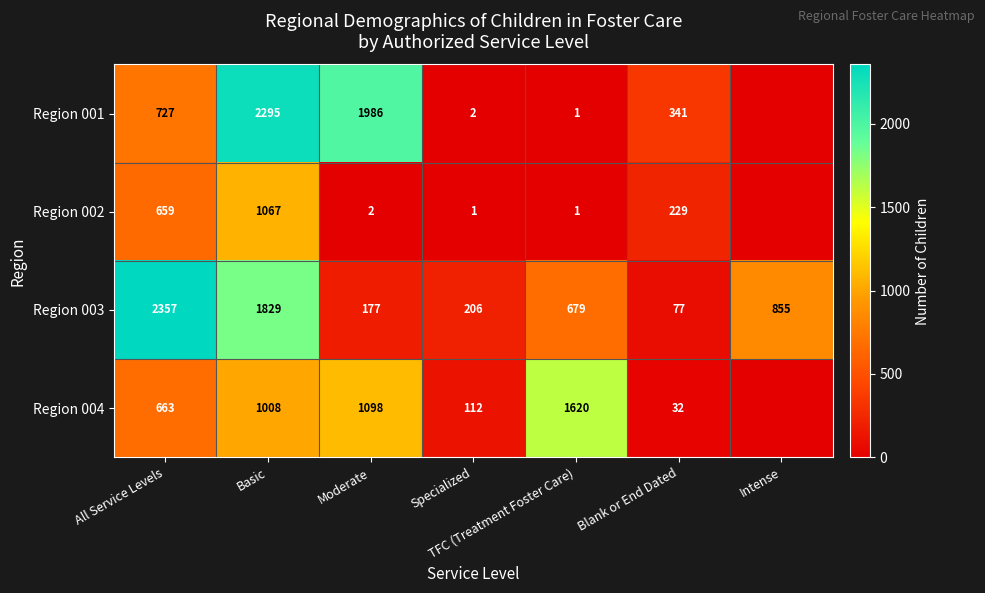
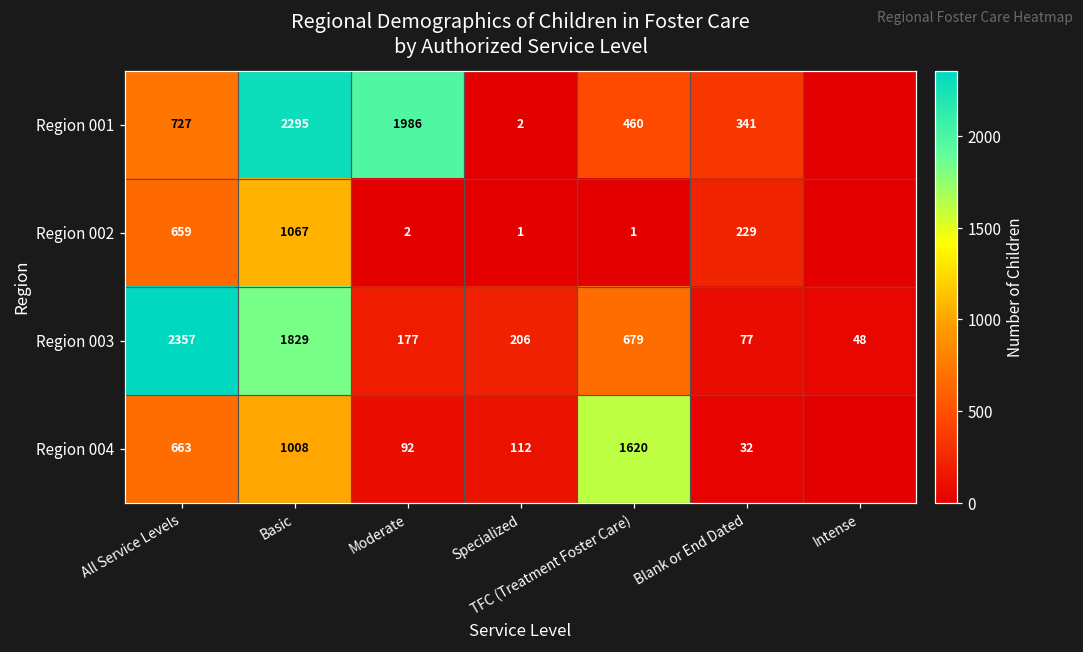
  {
    "Region 001": {
      "All Service Levels": 727,
      "Basic": 2295,
      "Moderate": 1986,
      "Specialized": 2,
-     "TFC (Treatment Foster Care)": 1,
+     "TFC (Treatment Foster Care)": 460,
      "Blank or End Dated": 341
    },
    "Region 002": {
      "All Service Levels": 659,
      "Basic": 1067,
      "Moderate": 2,
      "Specialized": 1,
      "TFC (Treatment Foster Care)": 1,
      "Blank or End Dated": 229
    },
    "Region 003": {
      "All Service Levels": 2357,
      "Basic": 1829,
      "Moderate": 177,
      "Specialized": 206,
      "TFC (Treatment Foster Care)": 679,
      "Blank or End Dated": 77,
-     "Intense": 855
+     "Intense": 48
    },
    "Region 004": {
      "All Service Levels": 663,
      "Basic": 1008,
-     "Moderate": 1098,
+     "Moderate": 92,
      "Specialized": 112,
      "TFC (Treatment Foster Care)": 1620,
      "Blank or End Dated": 32
    }
  }
